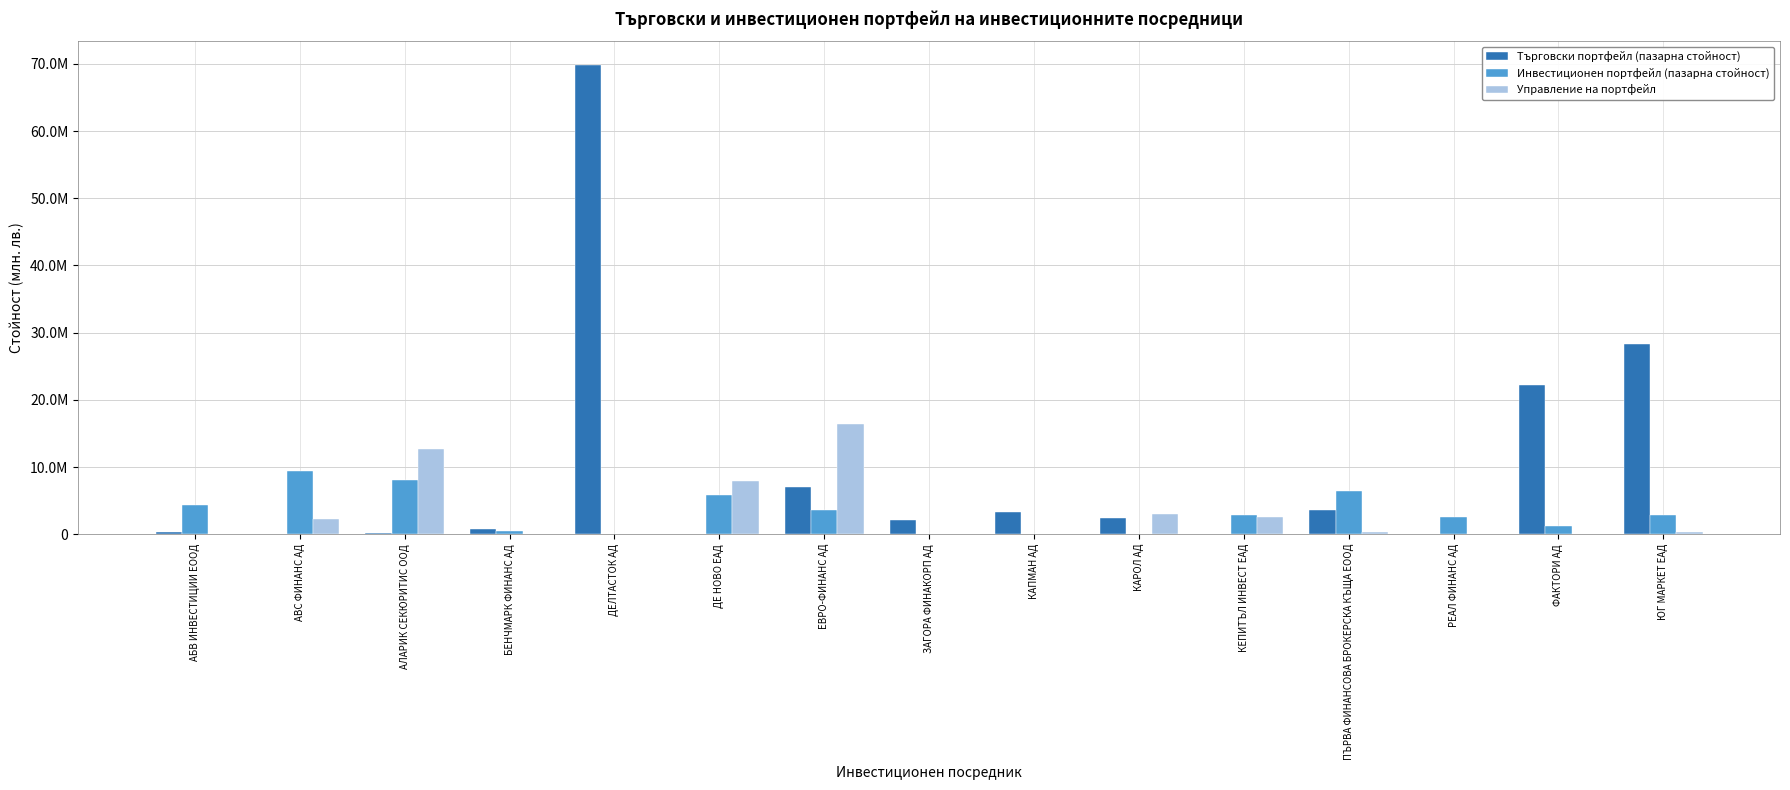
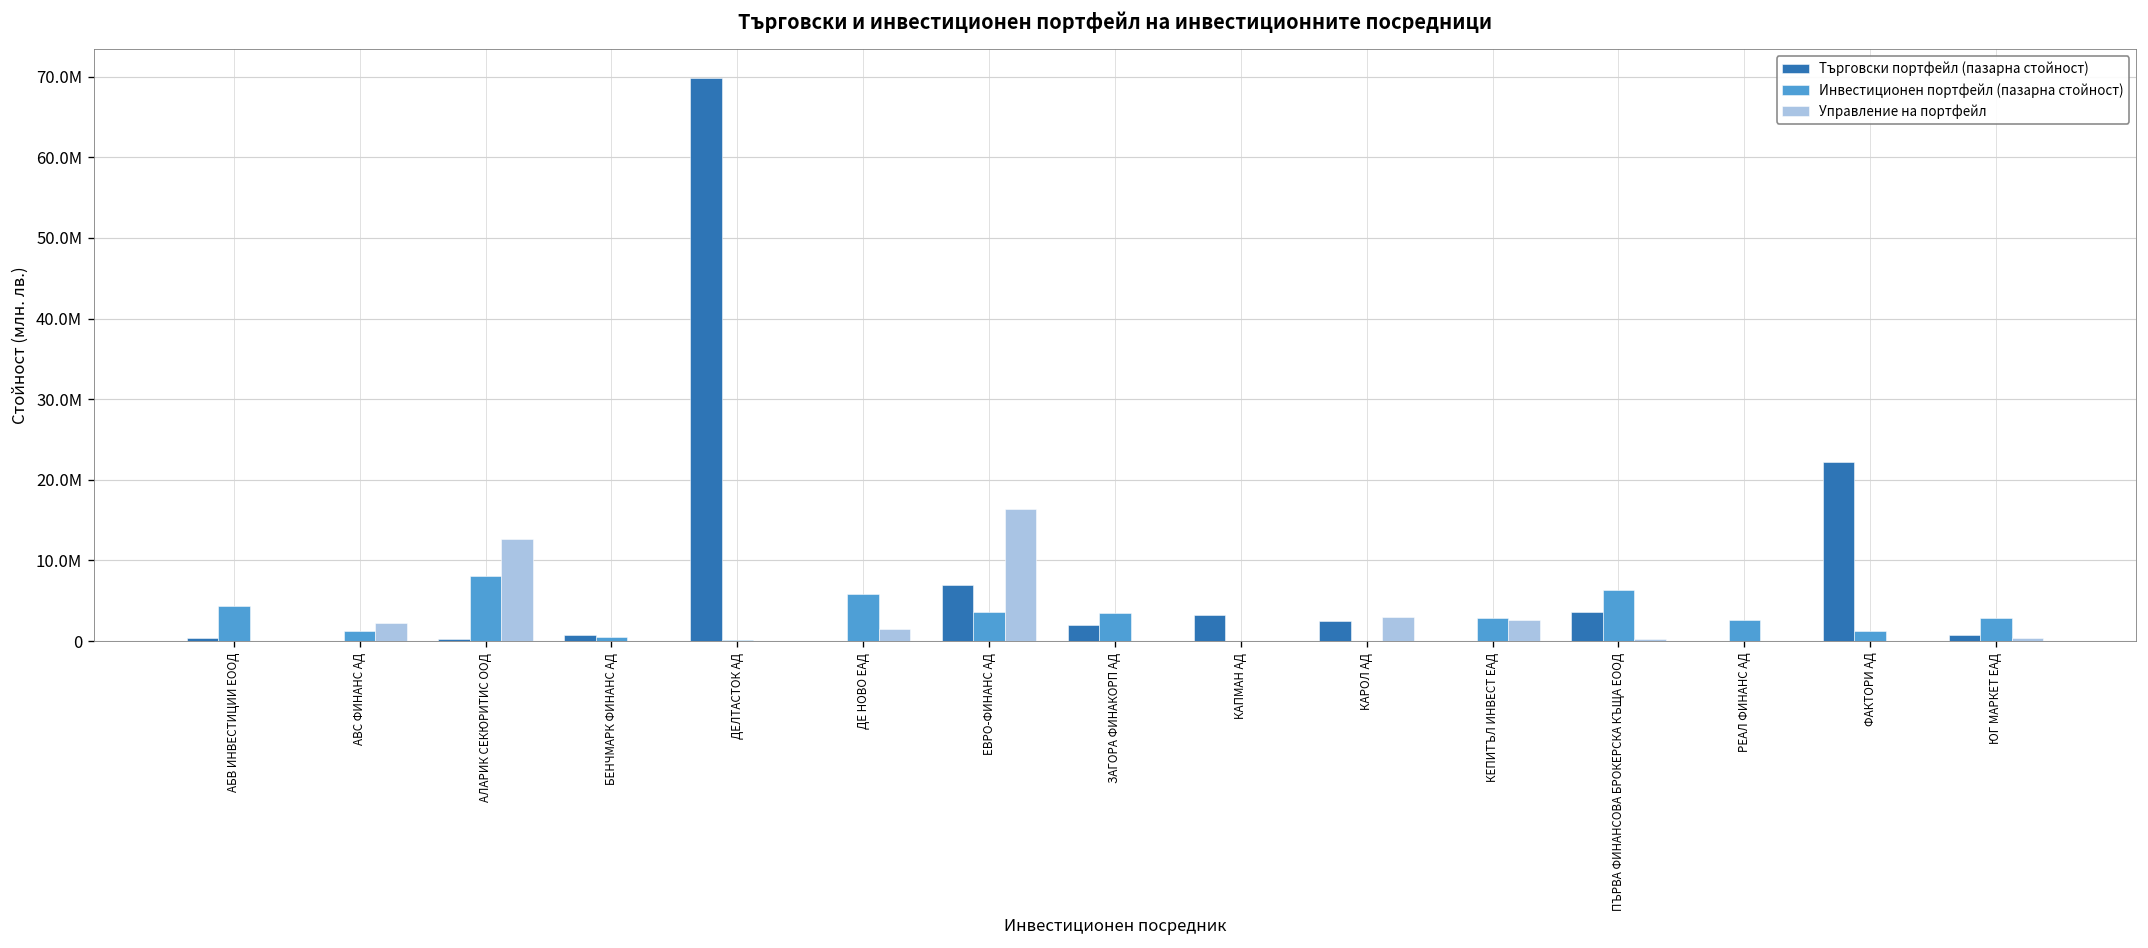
  {
    "Търговски портфейл (пазарна стойност)": {
      "АВС ФИНАНС АД": 0,
      "БЕНЧМАРК ФИНАНС АД": 1000000,
      "ДЕЛТАСТОК АД": 70000000,
      "ДЕ НОВО ЕАД": 0,
      "ЕВРО-ФИНАНС АД": 7000000,
      "ЗАГОРА ФИНАКОРП АД": 2000000,
      "КАПМАН АД": 3000000,
      "КАРОЛ АД": 2000000,
      "КЕПИТЪЛ ИНВЕСТ ЕАД": 0,
      "ПЪРВА ФИНАНСОВА БРОКЕРСКА КЪЩА ЕООД": 4000000,
      "РЕАЛ ФИНАНС АД": 0,
      "ФАКТОРИ АД": 22000000,
-     "ЮГ МАРКЕТ EАД": 28000000
+     "ЮГ МАРКЕТ EАД": 1000000
    },
    "Инвестиционен портфейл (пазарна стойност)": {
      "АБВ ИНВЕСТИЦИИ ЕООД": 4000000,
-     "АВС ФИНАНС АД": 9000000,
+     "АВС ФИНАНС АД": 1000000,
      "АЛАРИК СЕКЮРИТИС ООД": 8000000,
      "БЕНЧМАРК ФИНАНС АД": 0,
      "ДЕ НОВО ЕАД": 6000000,
      "ЕВРО-ФИНАНС АД": 4000000,
-     "ЗАГОРА ФИНАКОРП АД": 0,
+     "ЗАГОРА ФИНАКОРП АД": 3000000,
      "КАПМАН АД": 0,
      "КАРОЛ АД": 0,
      "КЕПИТЪЛ ИНВЕСТ ЕАД": 3000000,
      "ПЪРВА ФИНАНСОВА БРОКЕРСКА КЪЩА ЕООД": 6000000,
      "РЕАЛ ФИНАНС АД": 3000000,
      "ФАКТОРИ АД": 1000000,
      "ЮГ МАРКЕТ EАД": 3000000
    },
    "Управление на портфейл": {
      "АБВ ИНВЕСТИЦИИ ЕООД": 0,
      "АВС ФИНАНС АД": 2000000,
      "АЛАРИК СЕКЮРИТИС ООД": 13000000,
      "БЕНЧМАРК ФИНАНС АД": 0,
      "ДЕЛТАСТОК АД": 0,
-     "ДЕ НОВО ЕАД": 8000000,
+     "ДЕ НОВО ЕАД": 2000000,
      "ЕВРО-ФИНАНС АД": 16000000,
      "ЗАГОРА ФИНАКОРП АД": 0,
      "КАПМАН АД": 0,
      "КАРОЛ АД": 3000000,
      "КЕПИТЪЛ ИНВЕСТ ЕАД": 3000000,
      "ФАКТОРИ АД": 0
    }
  }
